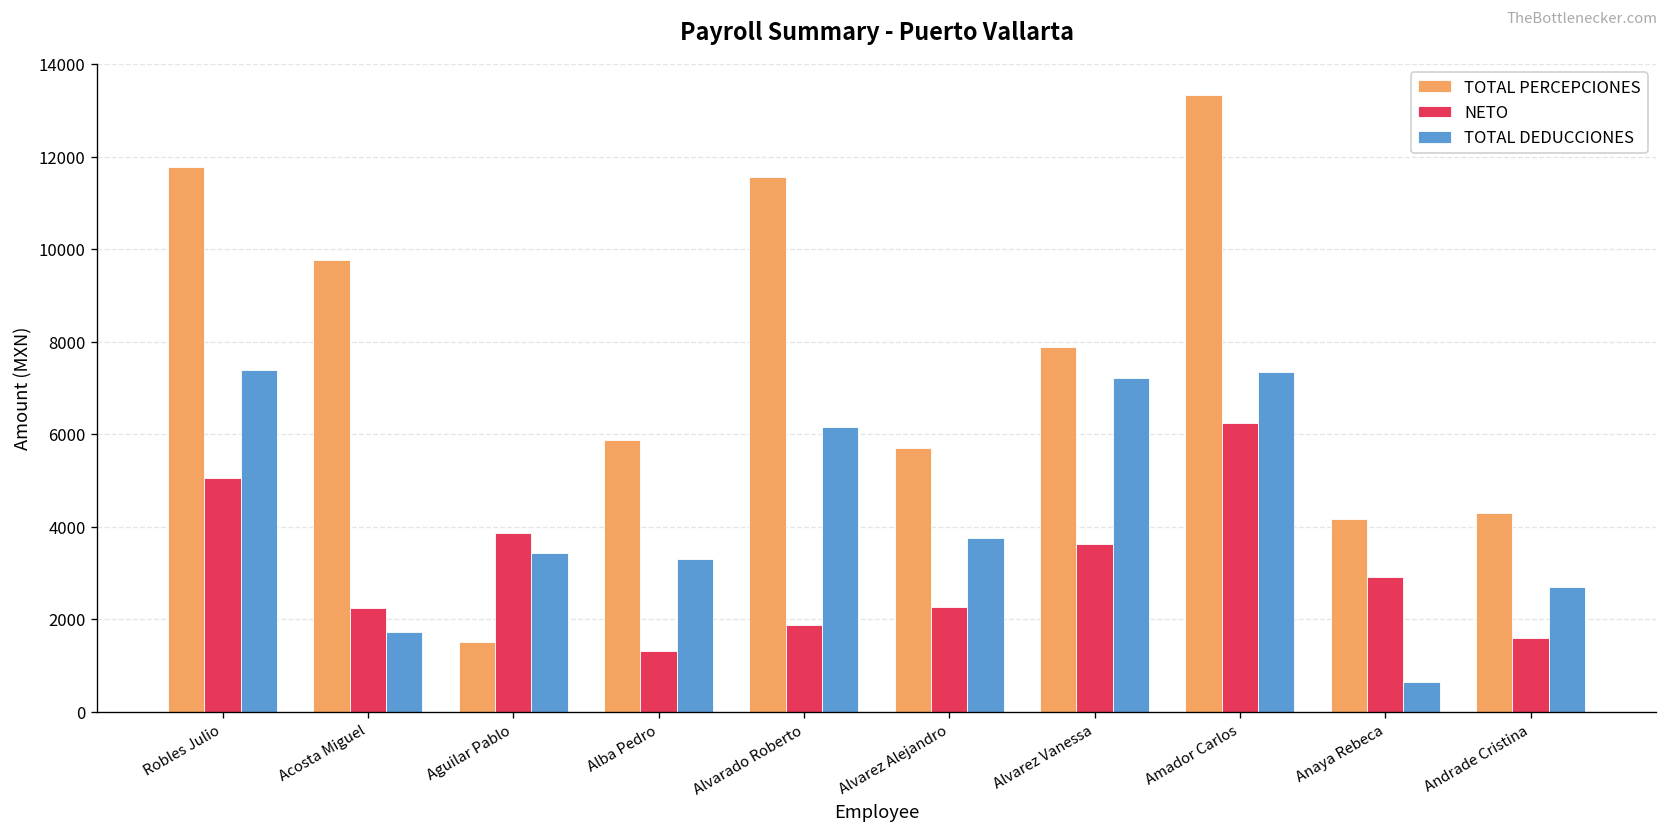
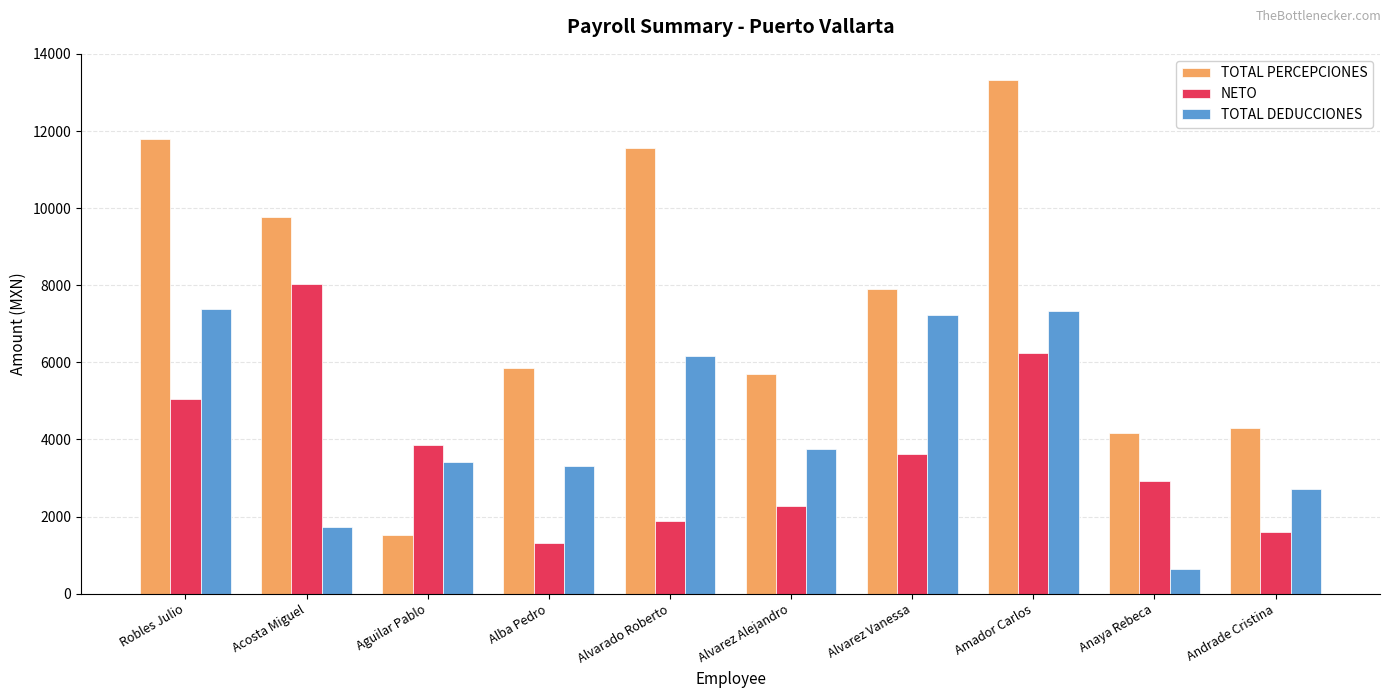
  {
    "TOTAL PERCEPCIONES": {
      "Robles Julio": 11800,
      "Acosta Miguel": 9800,
      "Aguilar Pablo": 1500,
      "Alba Pedro": 5900,
      "Alvarado Roberto": 11600,
      "Alvarez Alejandro": 5700,
      "Alvarez Vanessa": 7900,
      "Amador Carlos": 13300,
      "Anaya Rebeca": 4200,
      "Andrade Cristina": 4300
    },
    "NETO": {
      "Robles Julio": 5100,
-     "Acosta Miguel": 2300,
+     "Acosta Miguel": 8000,
      "Aguilar Pablo": 3900,
      "Alba Pedro": 1300,
      "Alvarado Roberto": 1900,
      "Alvarez Alejandro": 2300,
      "Alvarez Vanessa": 3600,
      "Amador Carlos": 6200,
      "Anaya Rebeca": 2900,
      "Andrade Cristina": 1600
    },
    "TOTAL DEDUCCIONES": {
      "Robles Julio": 7400,
      "Acosta Miguel": 1700,
      "Aguilar Pablo": 3400,
      "Alba Pedro": 3300,
      "Alvarado Roberto": 6200,
      "Alvarez Alejandro": 3800,
      "Alvarez Vanessa": 7200,
      "Amador Carlos": 7300,
      "Anaya Rebeca": 600,
      "Andrade Cristina": 2700
    }
  }
